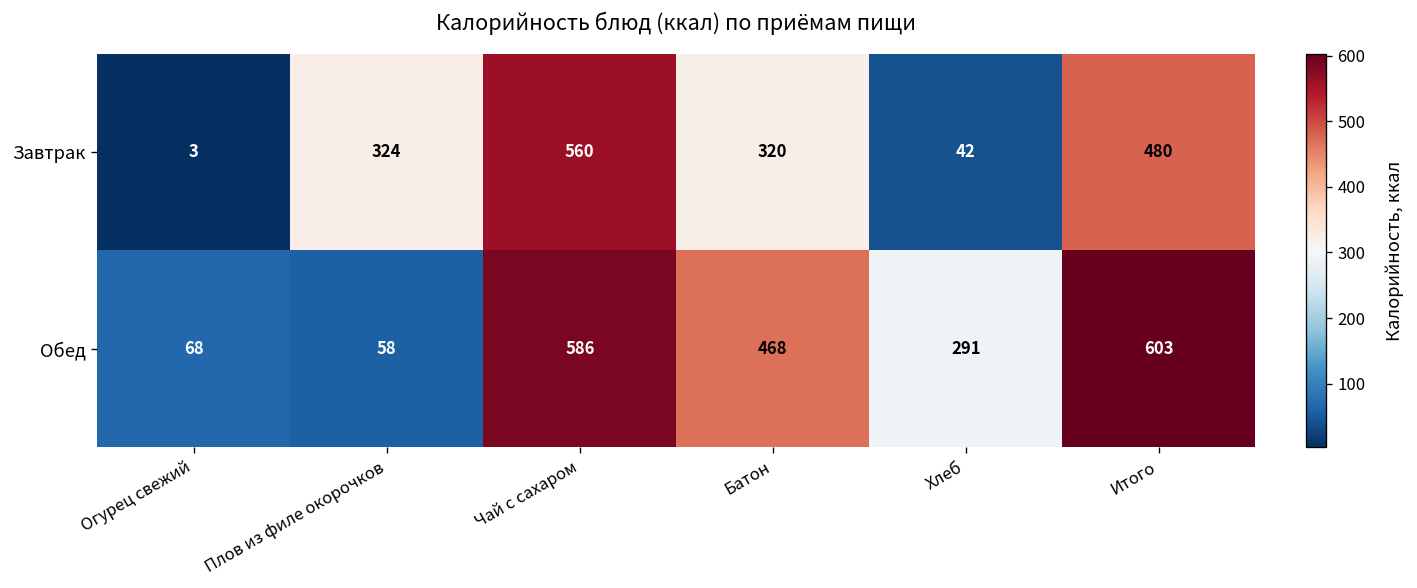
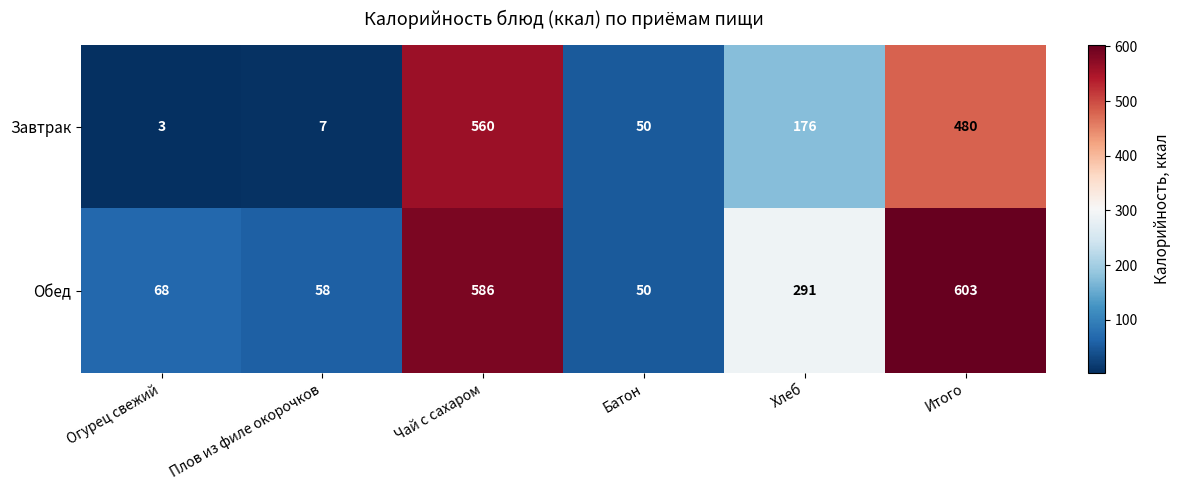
  {
    "Завтрак": {
      "Огурец свежий": 3,
-     "Плов из филе окорочков": 324,
+     "Плов из филе окорочков": 7,
      "Чай с сахаром": 560,
-     "Батон": 320,
-     "Хлеб": 42,
+     "Батон": 50,
+     "Хлеб": 176,
      "Итого": 480
    },
    "Обед": {
      "Огурец свежий": 68,
      "Плов из филе окорочков": 58,
      "Чай с сахаром": 586,
-     "Батон": 468,
+     "Батон": 50,
      "Хлеб": 291,
      "Итого": 603
    }
  }
